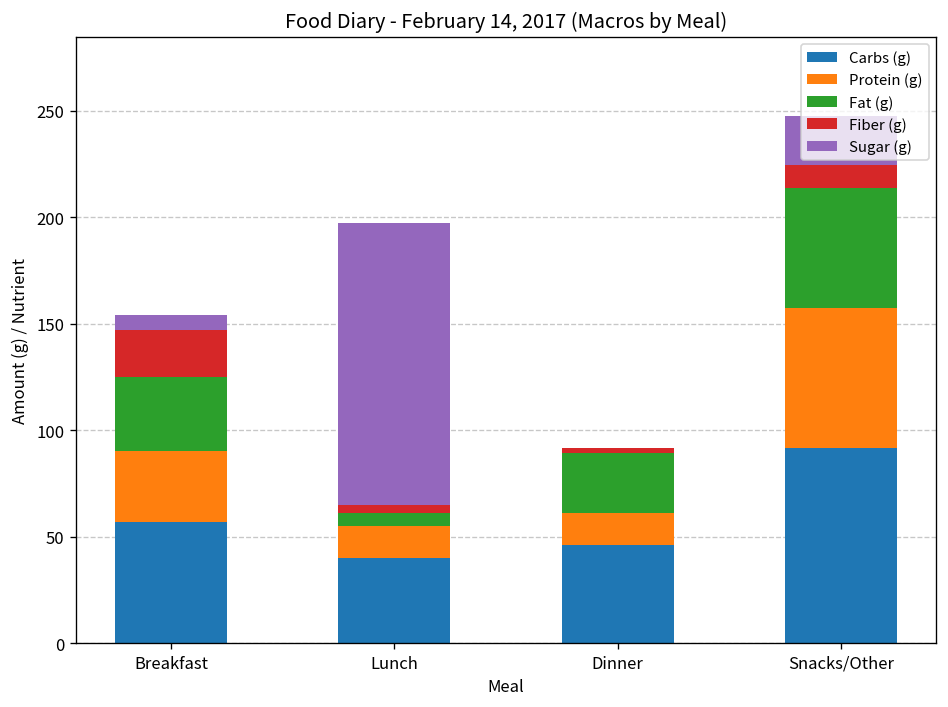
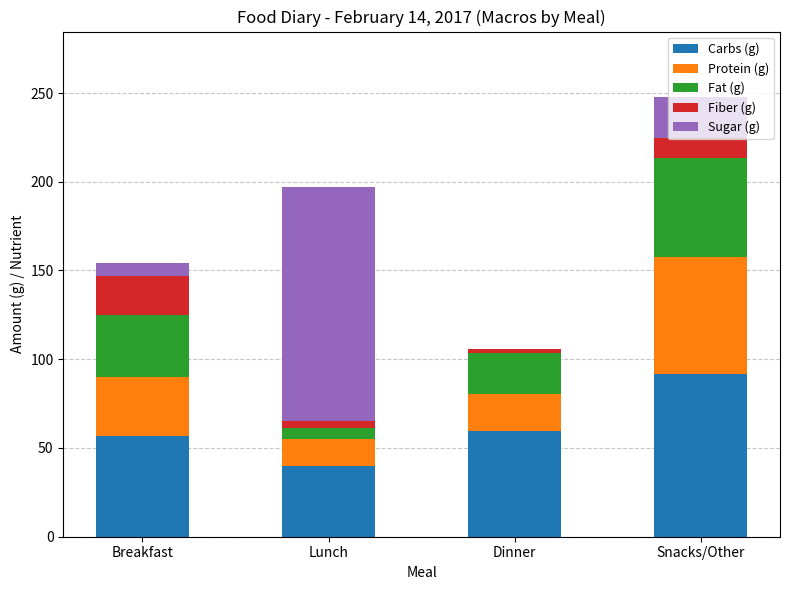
  {
    "Carbs (g)": {
      "Breakfast": 57,
      "Lunch": 40,
-     "Dinner": 46,
+     "Dinner": 60,
      "Snacks/Other": 92
    },
    "Protein (g)": {
      "Breakfast": 33,
      "Lunch": 15,
-     "Dinner": 15,
+     "Dinner": 21,
      "Snacks/Other": 66
    },
    "Fat (g)": {
      "Breakfast": 35,
      "Lunch": 6,
-     "Dinner": 28,
+     "Dinner": 23,
      "Snacks/Other": 56
    },
    "Fiber (g)": {
      "Breakfast": 22,
      "Lunch": 4,
      "Dinner": 2
    },
    "Sugar (g)": {
      "Breakfast": 7,
      "Lunch": 132,
      "Dinner": 0
    }
  }
